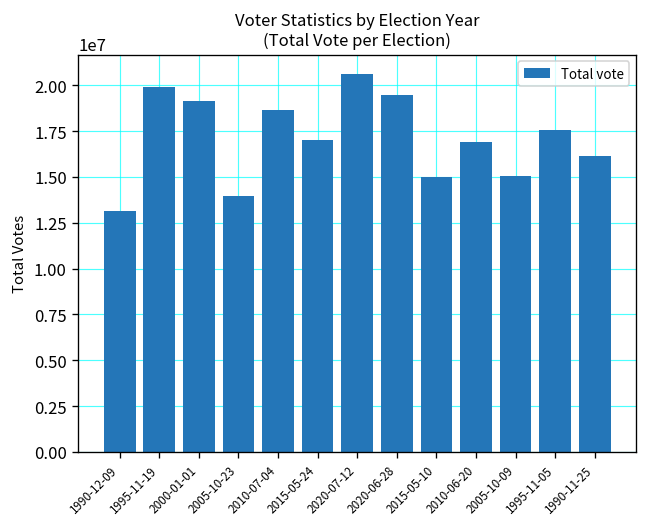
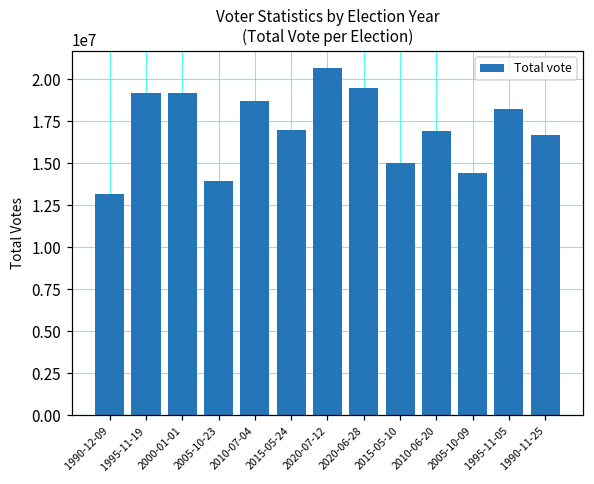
  {
    "1990-12-09": 13200000,
-   "1995-11-19": 19900000,
+   "1995-11-19": 19100000,
    "2000-01-01": 19200000,
    "2005-10-23": 14000000,
    "2010-07-04": 18700000,
    "2015-05-24": 17000000,
    "2020-07-12": 20600000,
    "2020-06-28": 19500000,
    "2015-05-10": 15000000,
    "2010-06-20": 16900000,
-   "2005-10-09": 15000000,
-   "1995-11-05": 17600000,
-   "1990-11-25": 16100000
+   "2005-10-09": 14400000,
+   "1995-11-05": 18200000,
+   "1990-11-25": 16700000
  }
